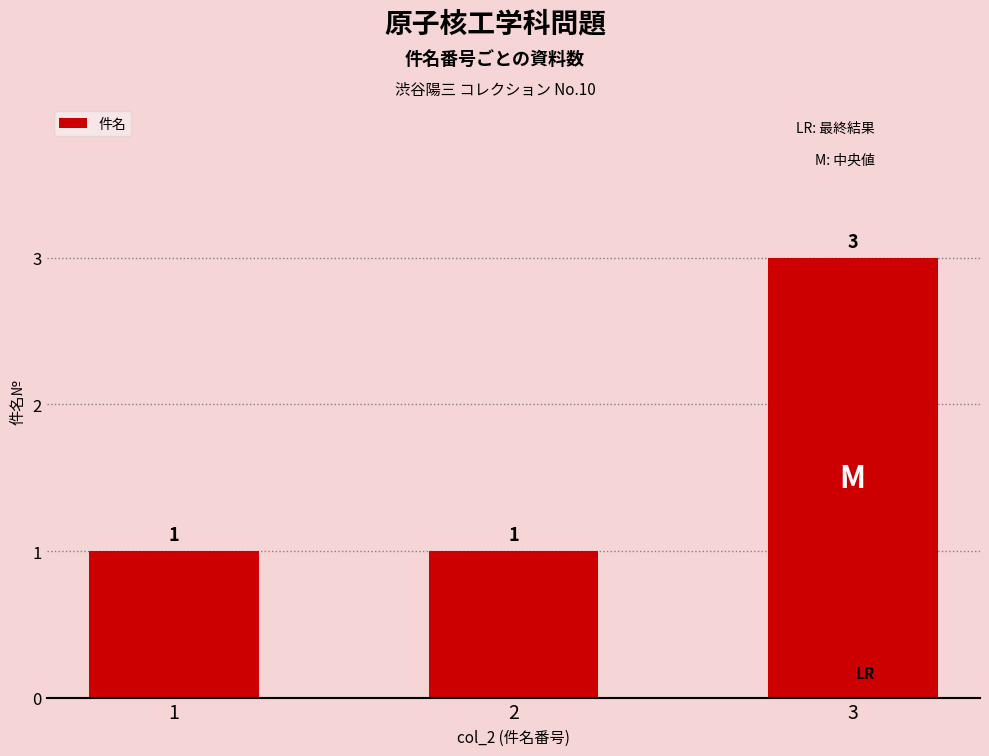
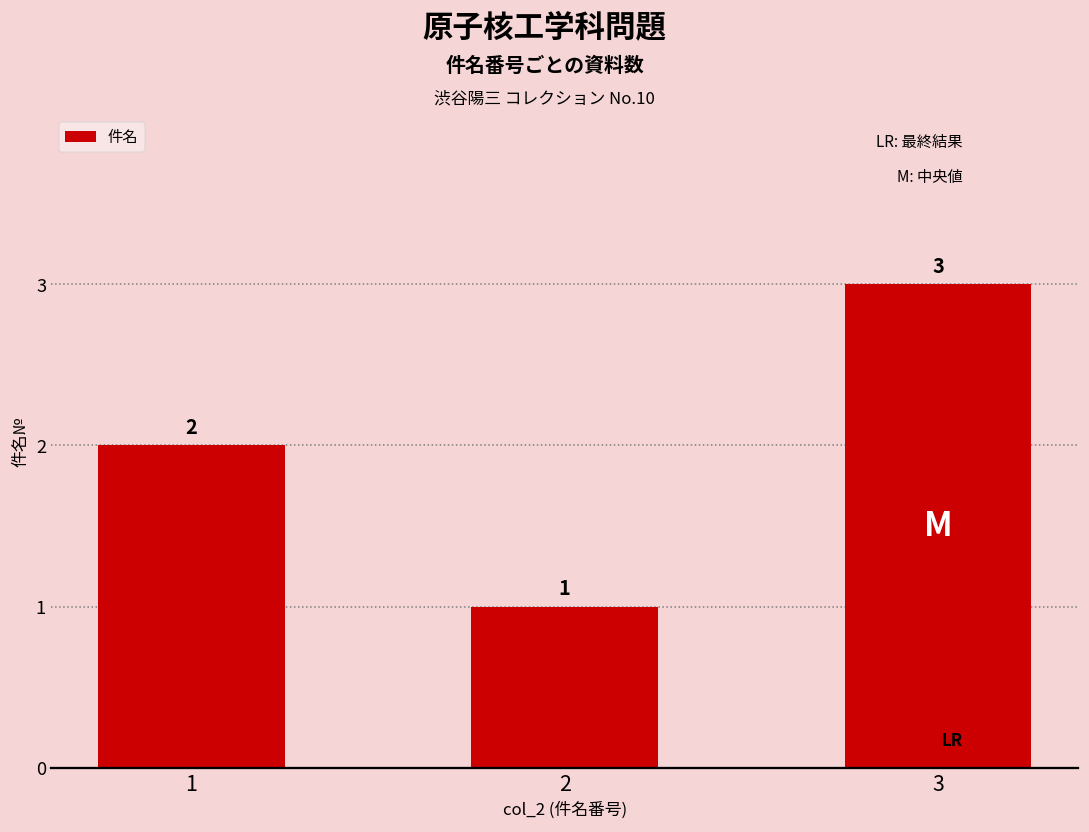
  {
-   "1": 1,
+   "1": 2,
    "2": 1,
    "3": 3
  }
